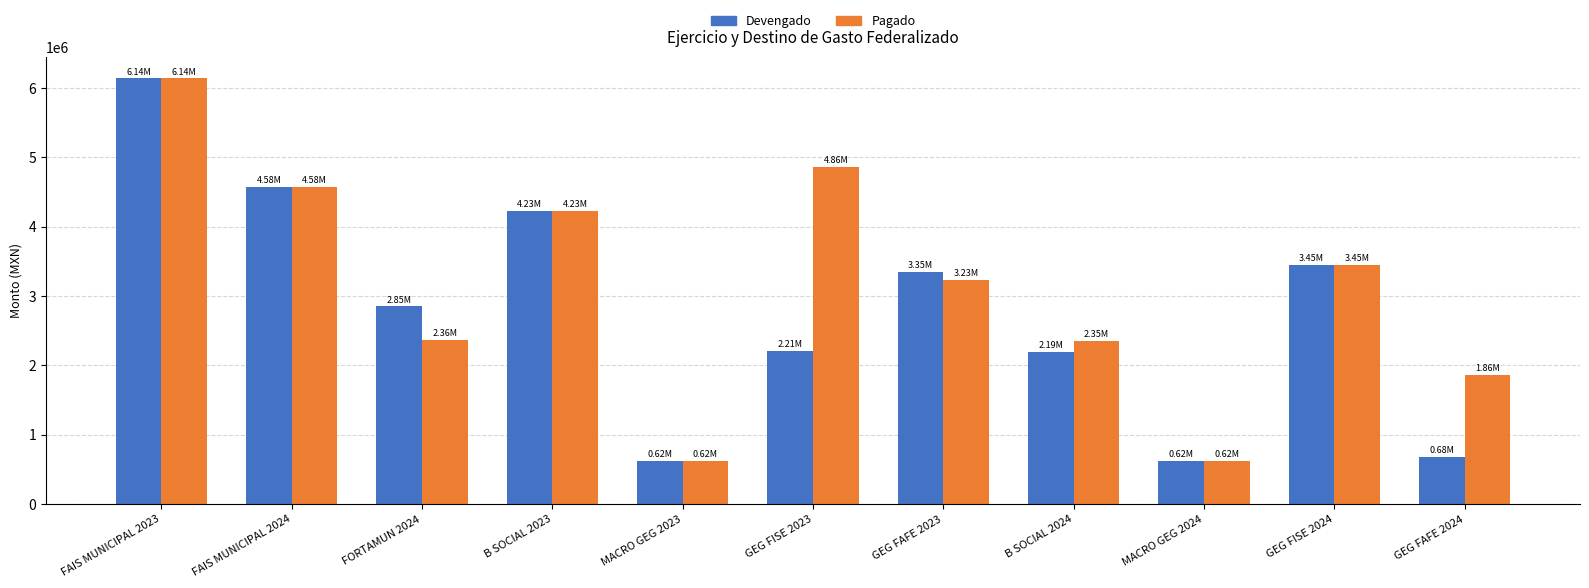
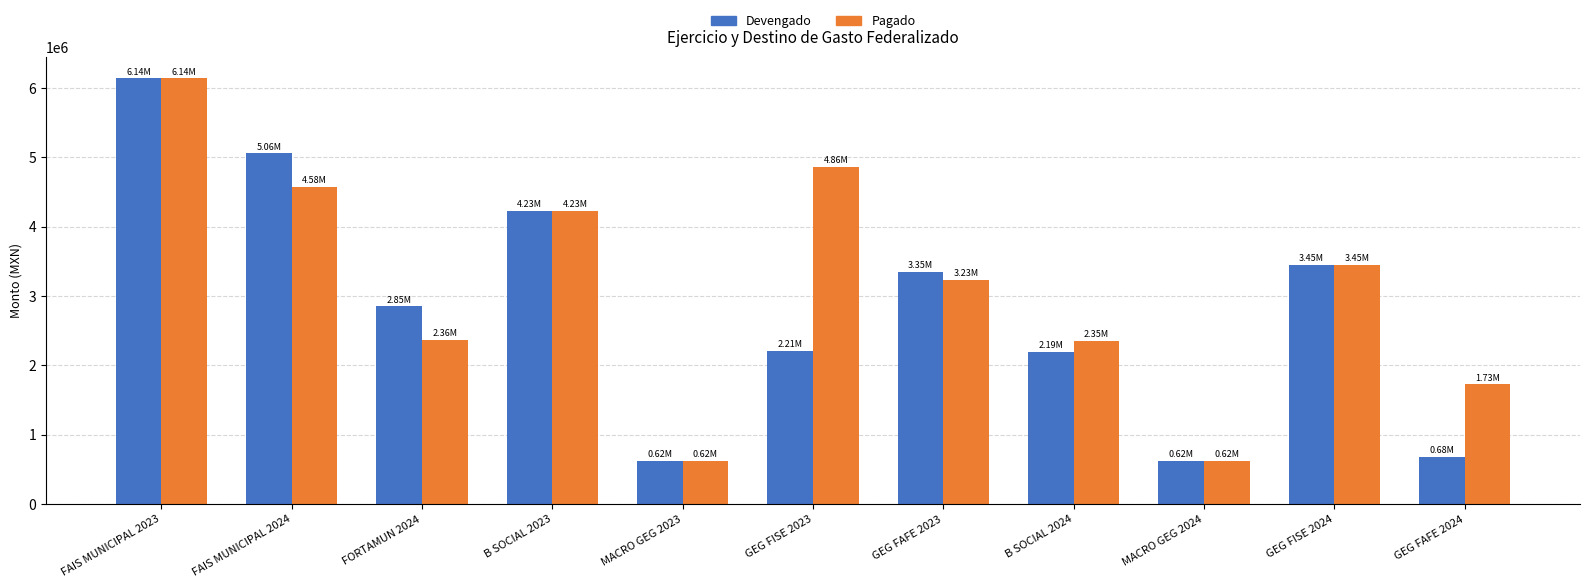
  {
    "Devengado": {
      "FAIS MUNICIPAL 2023": "6.14M",
-     "FAIS MUNICIPAL 2024": "4.58M",
+     "FAIS MUNICIPAL 2024": "5.06M",
      "FORTAMUN 2024": "2.85M",
      "B SOCIAL 2023": "4.23M",
      "MACRO GEG 2023": "0.62M",
      "GEG FISE 2023": "2.21M",
      "GEG FAFE 2023": "3.35M",
      "B SOCIAL 2024": "2.19M",
      "MACRO GEG 2024": "0.62M",
      "GEG FISE 2024": "3.45M",
      "GEG FAFE 2024": "0.68M"
    },
    "Pagado": {
      "FAIS MUNICIPAL 2023": "6.14M",
      "FAIS MUNICIPAL 2024": "4.58M",
      "FORTAMUN 2024": "2.36M",
      "B SOCIAL 2023": "4.23M",
      "MACRO GEG 2023": "0.62M",
      "GEG FISE 2023": "4.86M",
      "GEG FAFE 2023": "3.23M",
      "B SOCIAL 2024": "2.35M",
      "MACRO GEG 2024": "0.62M",
      "GEG FISE 2024": "3.45M",
-     "GEG FAFE 2024": "1.86M"
+     "GEG FAFE 2024": "1.73M"
    }
  }
